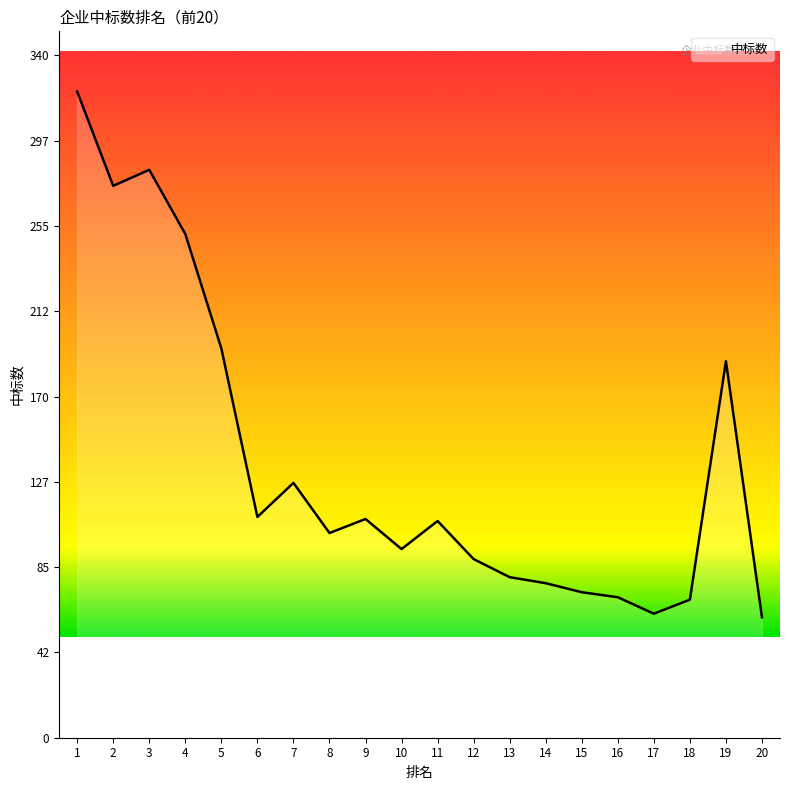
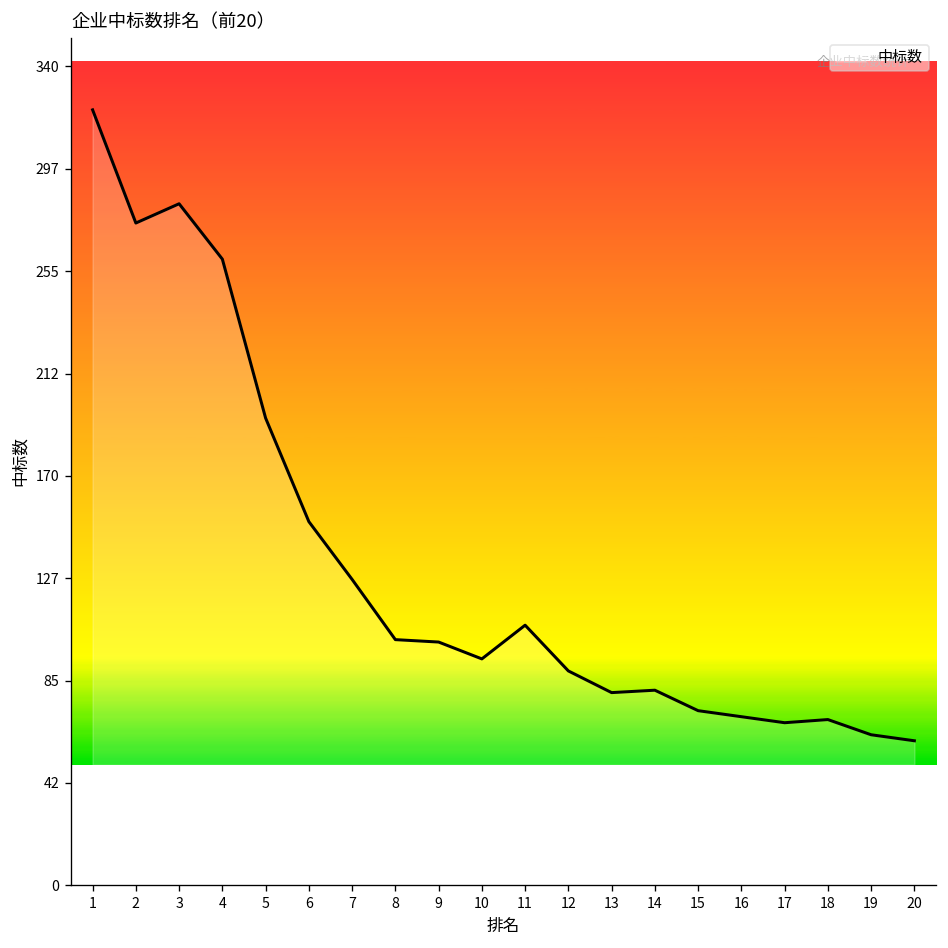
  {
    "1": 322,
    "2": 275,
    "3": 283,
-   "4": 251,
+   "4": 260,
    "5": 194,
-   "6": 110,
+   "6": 151,
    "7": 127,
    "8": 102,
-   "9": 109,
+   "9": 101,
    "10": 94,
    "11": 108,
    "12": 89,
    "13": 80,
-   "14": 77,
+   "14": 81,
    "15": 73,
    "16": 70,
-   "17": 62,
+   "17": 68,
    "18": 69,
-   "19": 188,
+   "19": 63,
    "20": 60
  }
